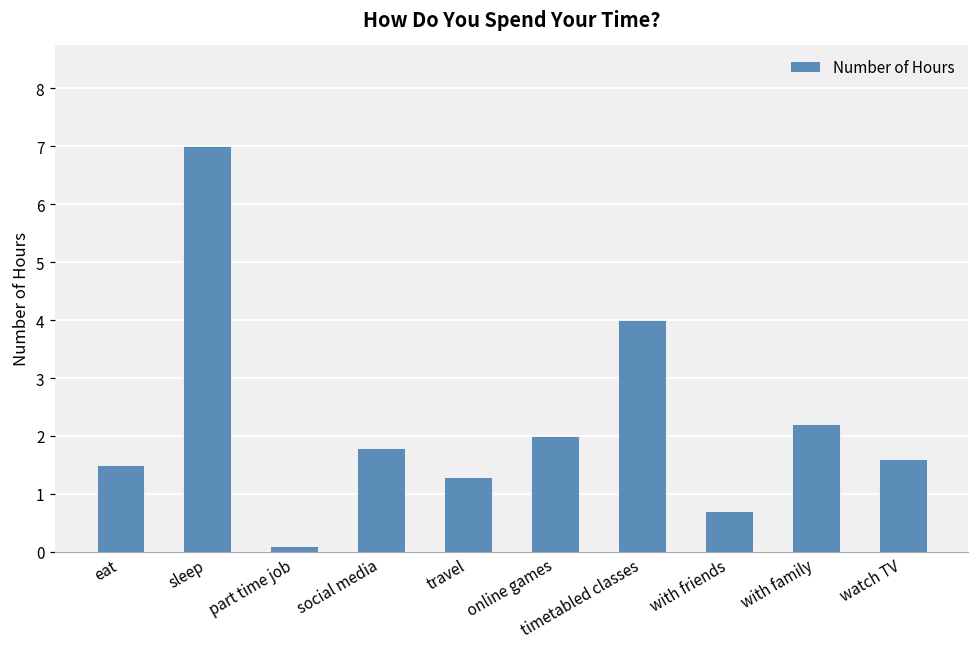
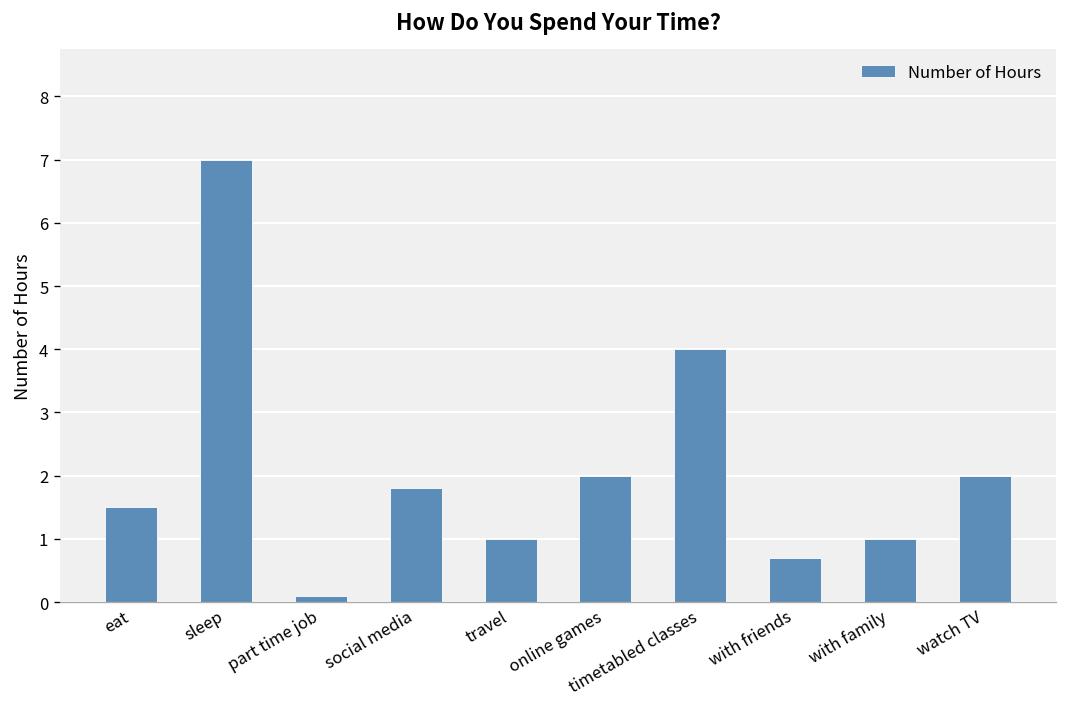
  {
    "eat": 1.5,
    "sleep": 7.0,
    "part time job": 0.1,
    "social media": 1.8,
-   "travel": 1.3,
+   "travel": 1.0,
    "online games": 2.0,
    "timetabled classes": 4.0,
    "with friends": 0.7,
-   "with family": 2.2,
-   "watch TV": 1.6
+   "with family": 1.0,
+   "watch TV": 2.0
  }
